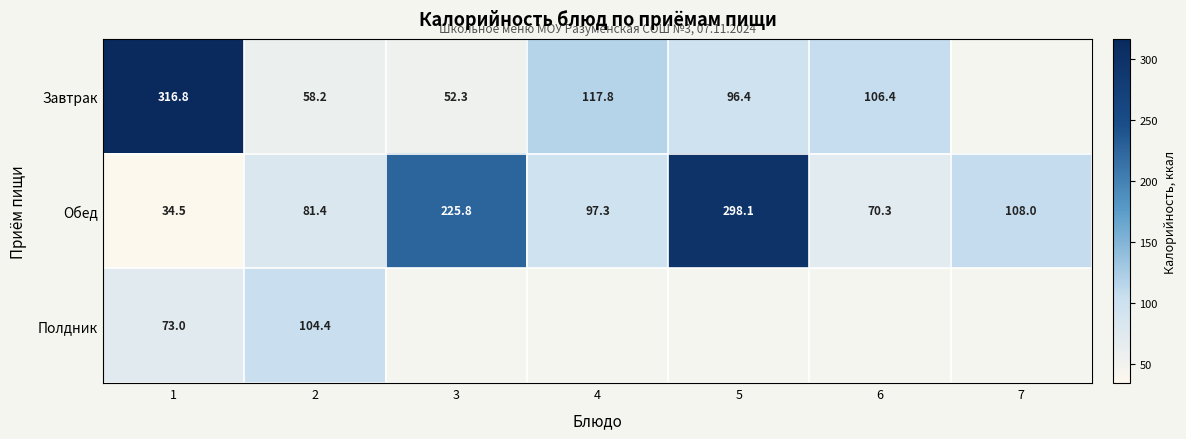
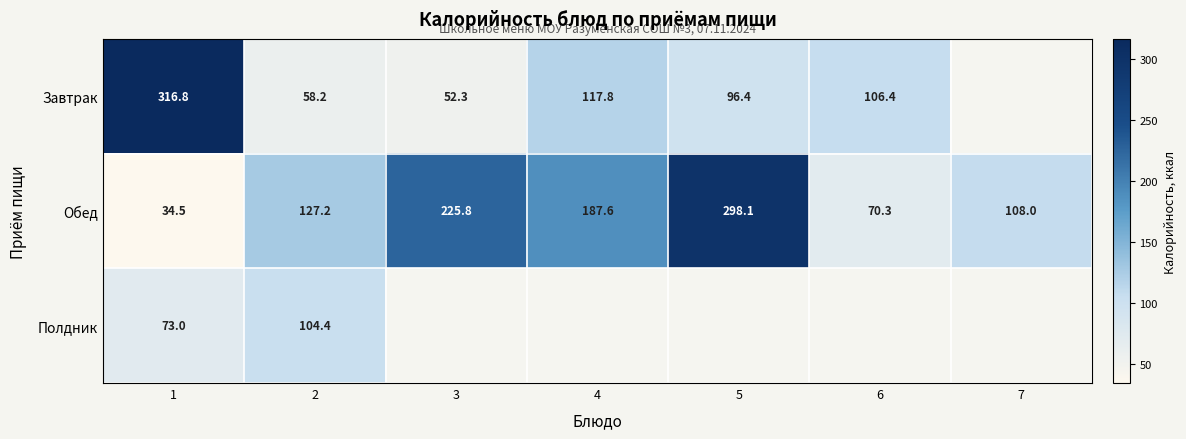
  {
    "Завтрак": {
      "1": 316.8,
      "2": 58.2,
      "3": 52.3,
      "4": 117.8,
      "5": 96.4,
      "6": 106.4
    },
    "Обед": {
      "1": 34.5,
-     "2": 81.4,
+     "2": 127.2,
      "3": 225.8,
-     "4": 97.3,
+     "4": 187.6,
      "5": 298.1,
      "6": 70.3,
      "7": 108.0
    },
    "Полдник": {
      "1": 73.0,
      "2": 104.4
    }
  }
